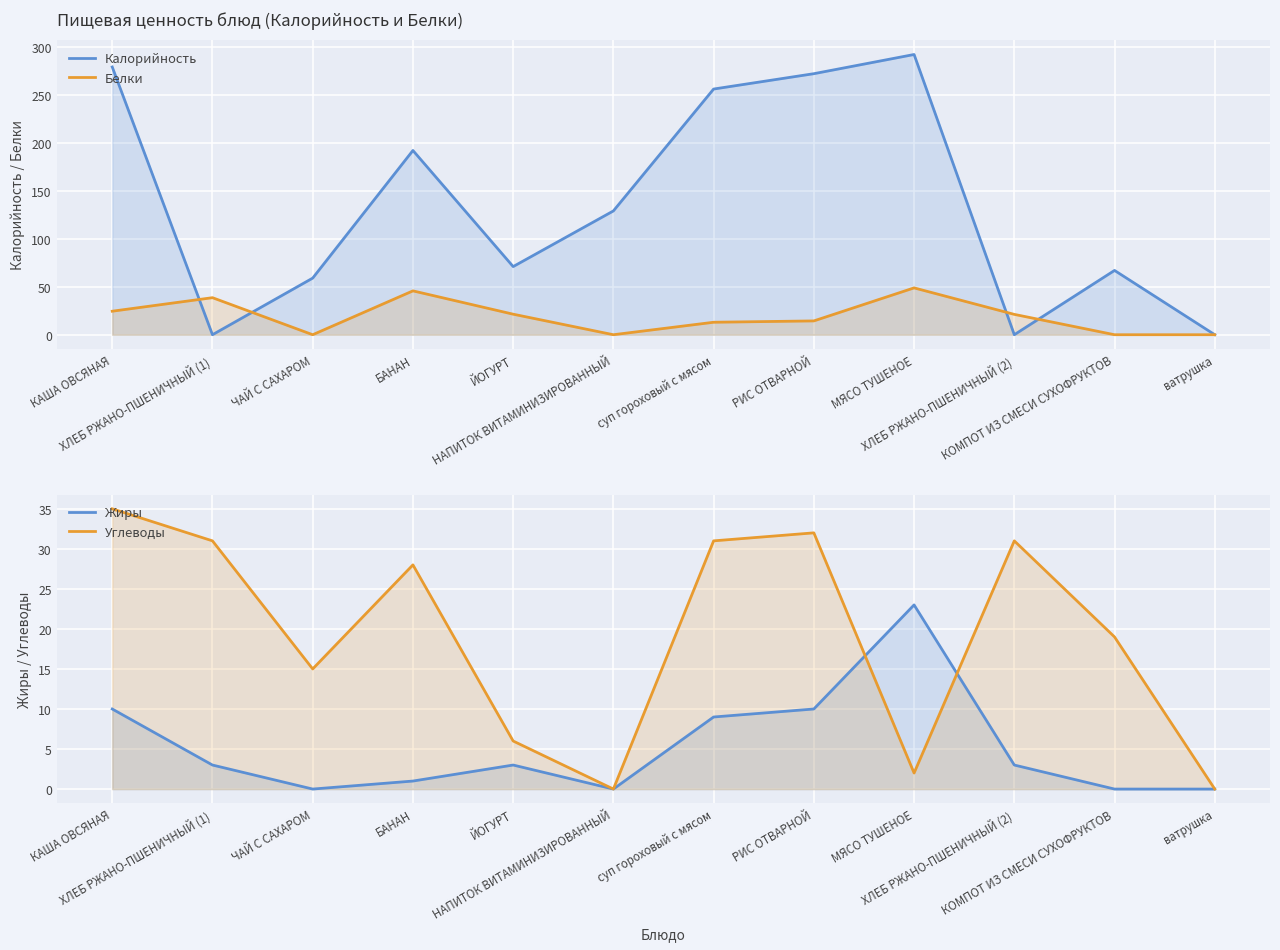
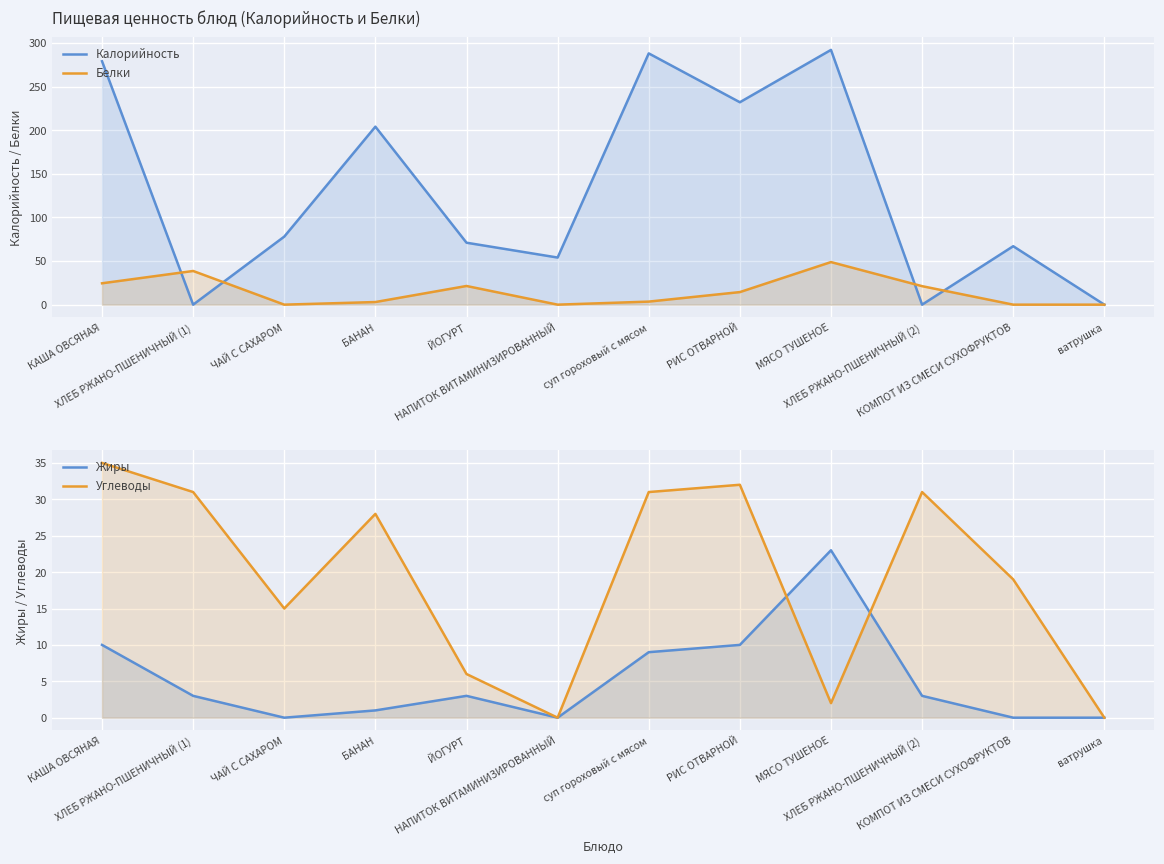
  {
    "Пищевая ценность блюд (Калорийность и Белки)": {
      "Калорийность": {
        "КАША ОВСЯНАЯ": 280,
        "ХЛЕБ РЖАНО-ПШЕНИЧНЫЙ (1)": 0,
-       "ЧАЙ С САХАРОМ": 60,
-       "БАНАН": 190,
+       "ЧАЙ С САХАРОМ": 80,
+       "БАНАН": 200,
        "ЙОГУРТ": 70,
-       "НАПИТОК ВИТАМИНИЗИРОВАННЫЙ": 130,
-       "суп гороховый с мясом": 260,
-       "РИС ОТВАРНОЙ": 270,
+       "НАПИТОК ВИТАМИНИЗИРОВАННЫЙ": 50,
+       "суп гороховый с мясом": 290,
+       "РИС ОТВАРНОЙ": 230,
        "МЯСО ТУШЕНОЕ": 290,
        "ХЛЕБ РЖАНО-ПШЕНИЧНЫЙ (2)": 0,
        "КОМПОТ ИЗ СМЕСИ СУХОФРУКТОВ": 70
      },
      "Белки": {
        "КАША ОВСЯНАЯ": 20,
        "ХЛЕБ РЖАНО-ПШЕНИЧНЫЙ (1)": 40,
        "ЧАЙ С САХАРОМ": 0,
-       "БАНАН": 50,
+       "БАНАН": 0,
        "ЙОГУРТ": 20,
        "НАПИТОК ВИТАМИНИЗИРОВАННЫЙ": 0,
-       "суп гороховый с мясом": 10,
+       "суп гороховый с мясом": 0,
        "РИС ОТВАРНОЙ": 10,
        "МЯСО ТУШЕНОЕ": 50,
        "ХЛЕБ РЖАНО-ПШЕНИЧНЫЙ (2)": 20,
        "КОМПОТ ИЗ СМЕСИ СУХОФРУКТОВ": 0
      }
    }
  }
